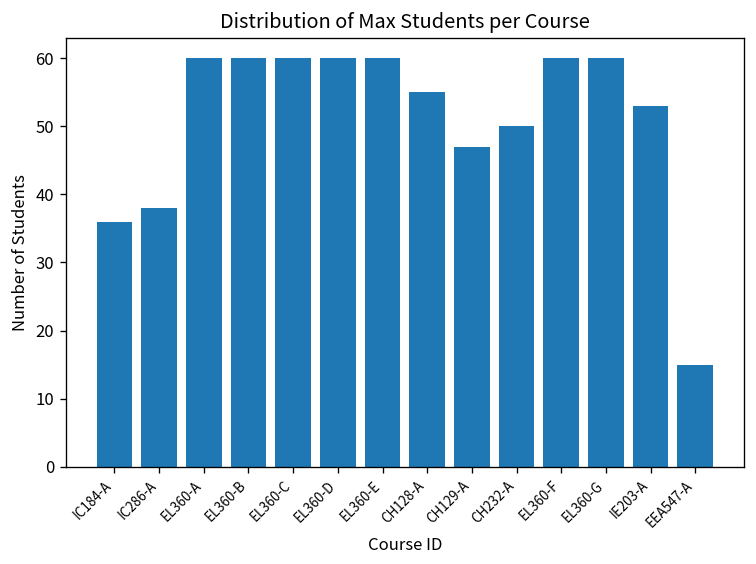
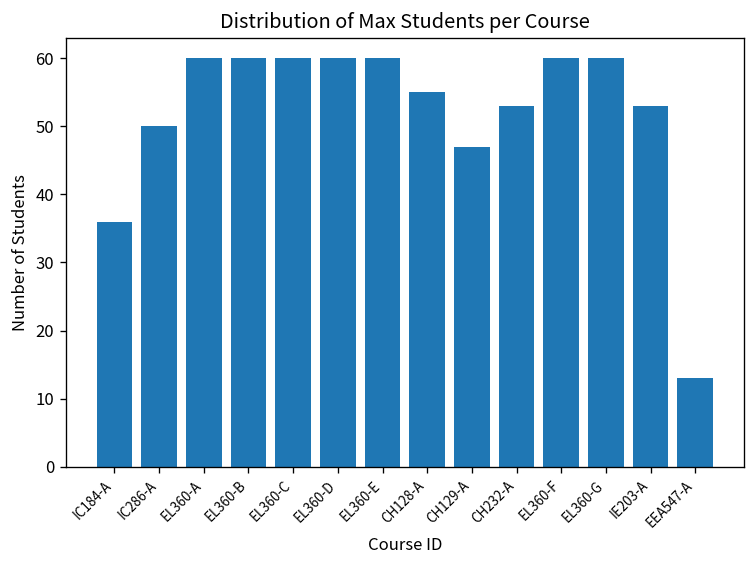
  {
    "IC184-A": 36,
-   "IC286-A": 38,
+   "IC286-A": 50,
    "EL360-A": 60,
    "EL360-B": 60,
    "EL360-C": 60,
    "EL360-D": 60,
    "EL360-E": 60,
    "CH128-A": 55,
    "CH129-A": 47,
-   "CH232-A": 50,
+   "CH232-A": 53,
    "EL360-F": 60,
    "EL360-G": 60,
    "IE203-A": 53,
-   "EEA547-A": 15
+   "EEA547-A": 13
  }
